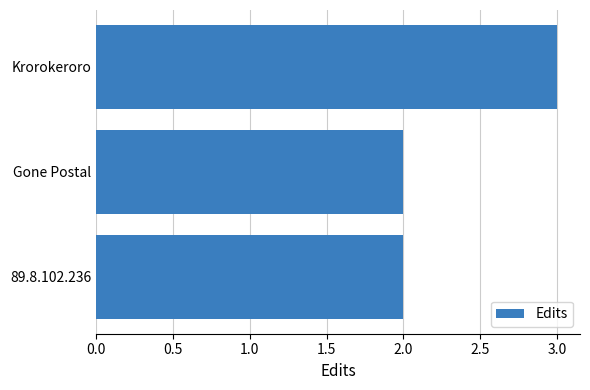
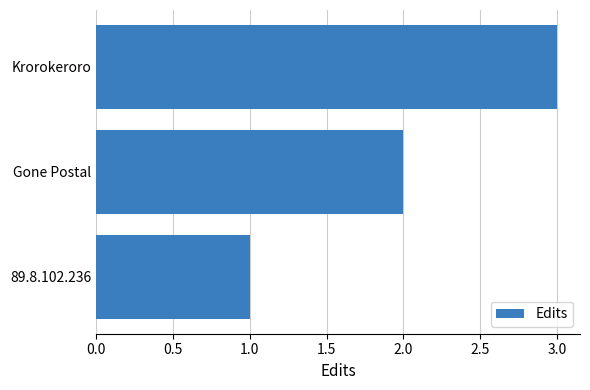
  {
    "Krorokeroro": 3,
    "Gone Postal": 2,
-   "89.8.102.236": 2
+   "89.8.102.236": 1
  }
